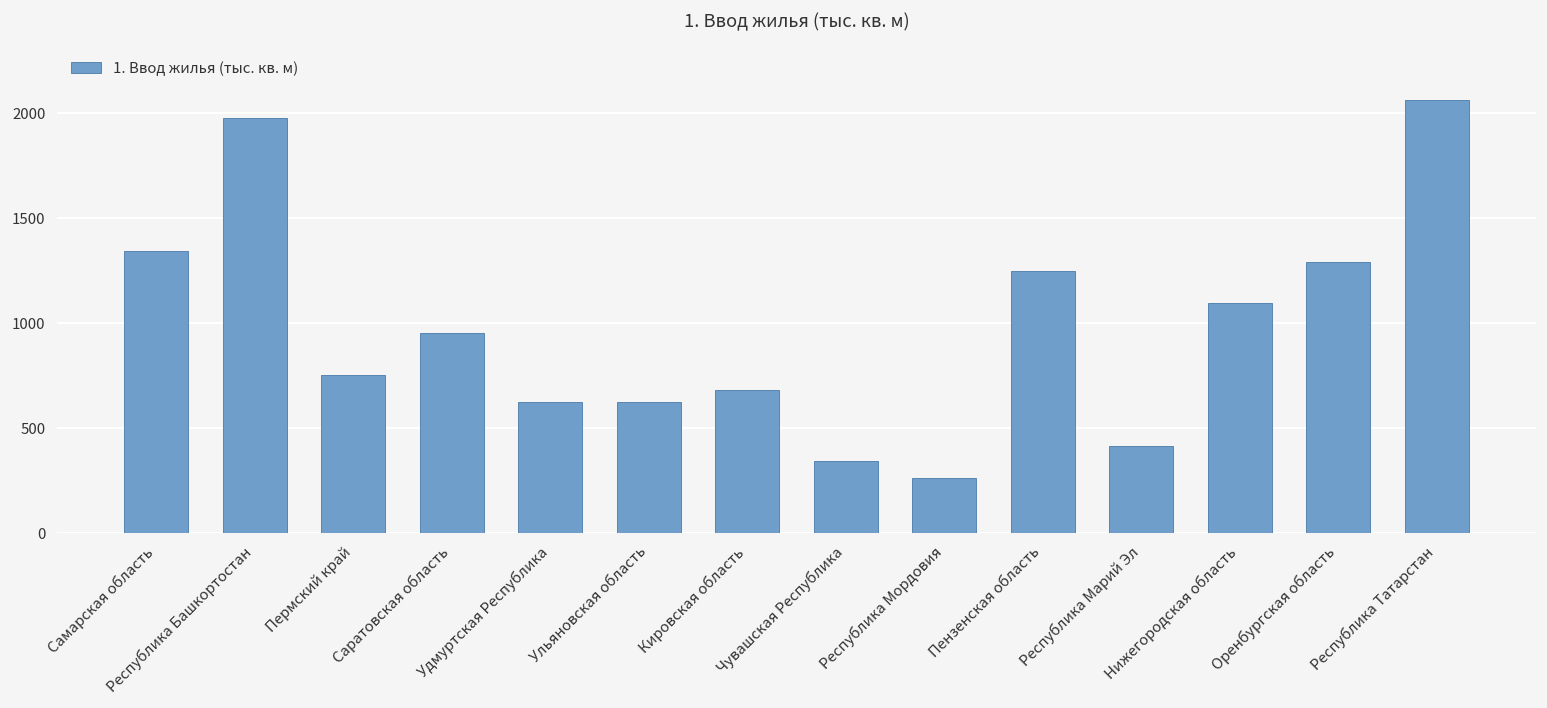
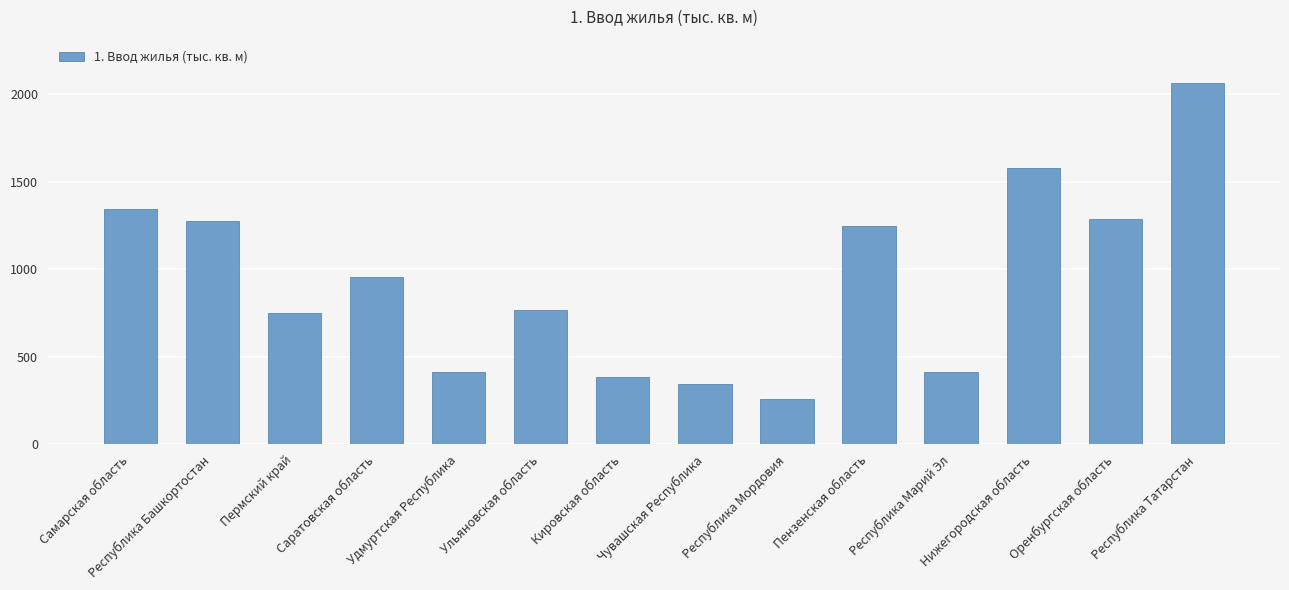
  {
    "Самарская область": 1340,
-   "Республика Башкортостан": 1980,
+   "Республика Башкортостан": 1280,
    "Пермский край": 750,
    "Саратовская область": 960,
-   "Удмуртская Республика": 620,
-   "Ульяновская область": 630,
-   "Кировская область": 680,
+   "Удмуртская Республика": 410,
+   "Ульяновская область": 770,
+   "Кировская область": 390,
    "Чувашская Республика": 350,
    "Республика Мордовия": 260,
    "Пензенская область": 1250,
    "Республика Марий Эл": 420,
-   "Нижегородская область": 1100,
+   "Нижегородская область": 1580,
    "Оренбургская область": 1290,
    "Республика Татарстан": 2070
  }
